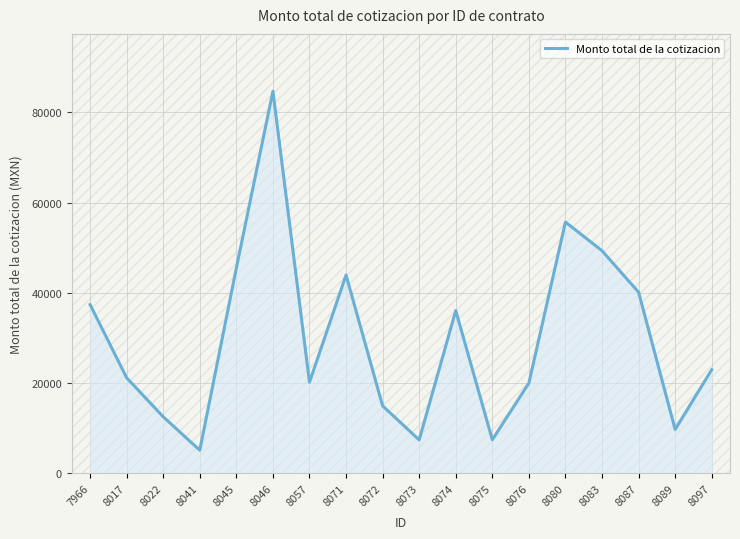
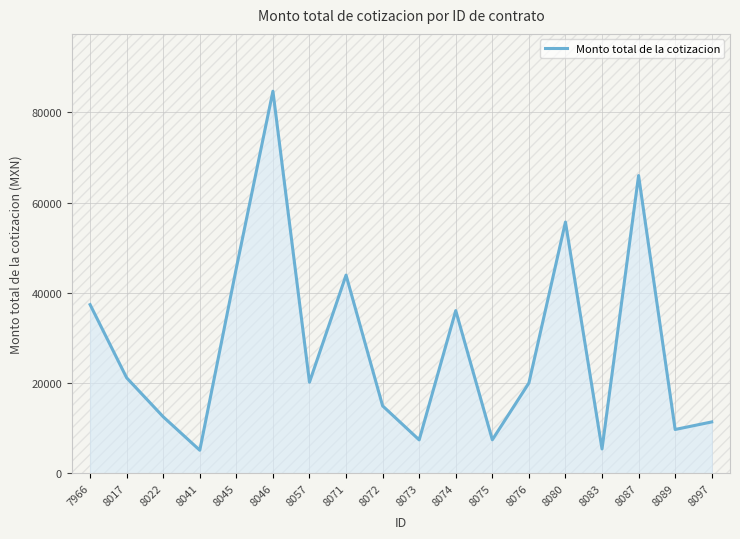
  {
    "7966": 37000,
    "8017": 21000,
    "8022": 13000,
    "8041": 5000,
    "8045": 46000,
    "8046": 85000,
    "8057": 20000,
    "8071": 44000,
    "8072": 15000,
    "8073": 7000,
    "8074": 36000,
    "8075": 7000,
    "8076": 20000,
    "8080": 56000,
-   "8083": 49000,
-   "8087": 40000,
+   "8083": 5000,
+   "8087": 66000,
    "8089": 10000,
-   "8097": 23000
+   "8097": 11000
  }
